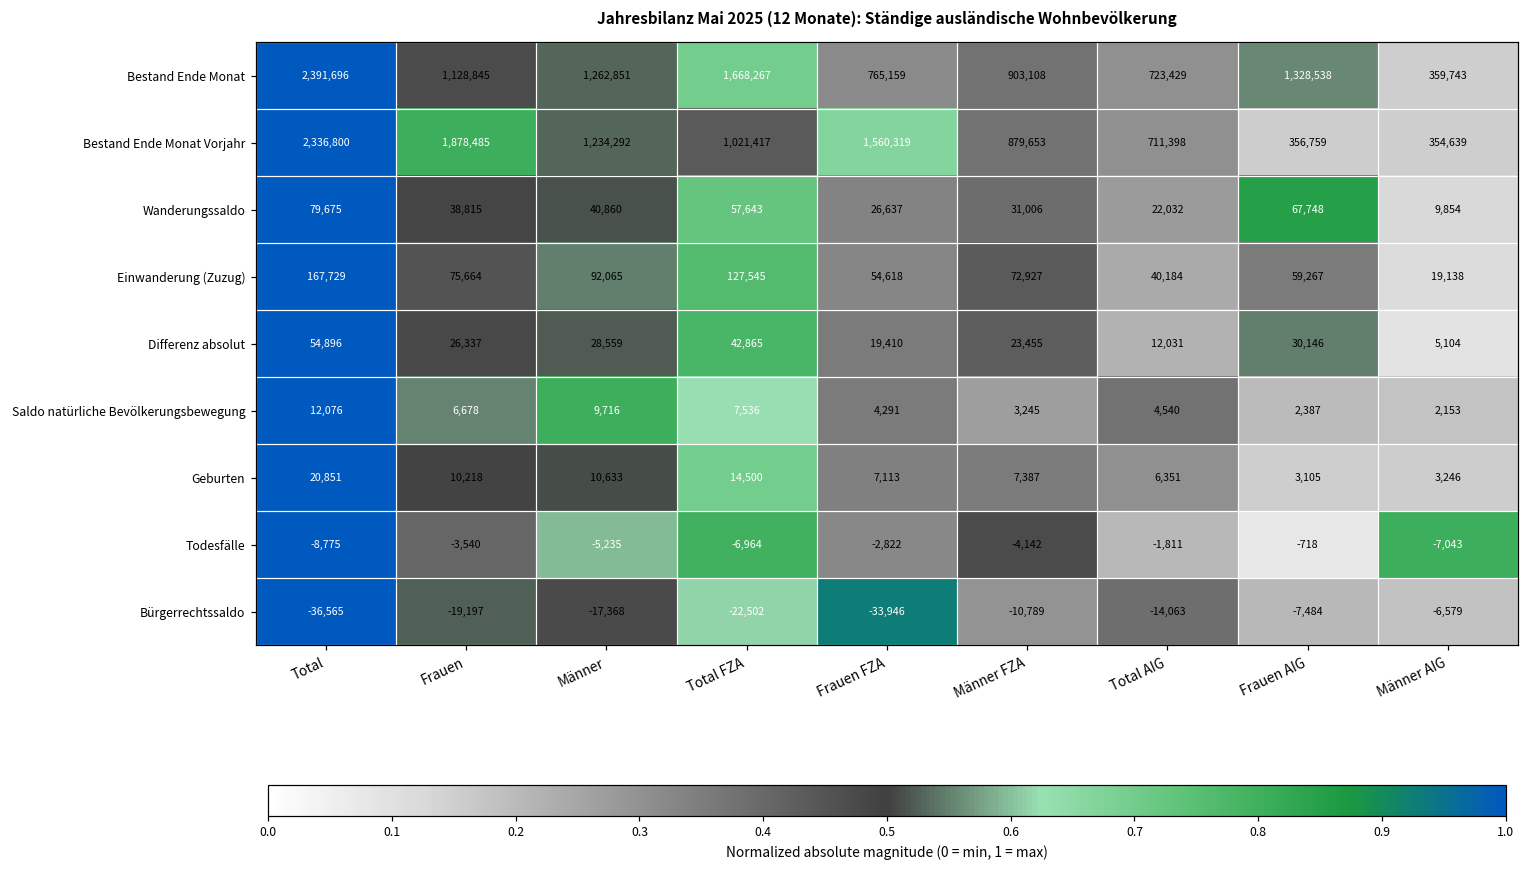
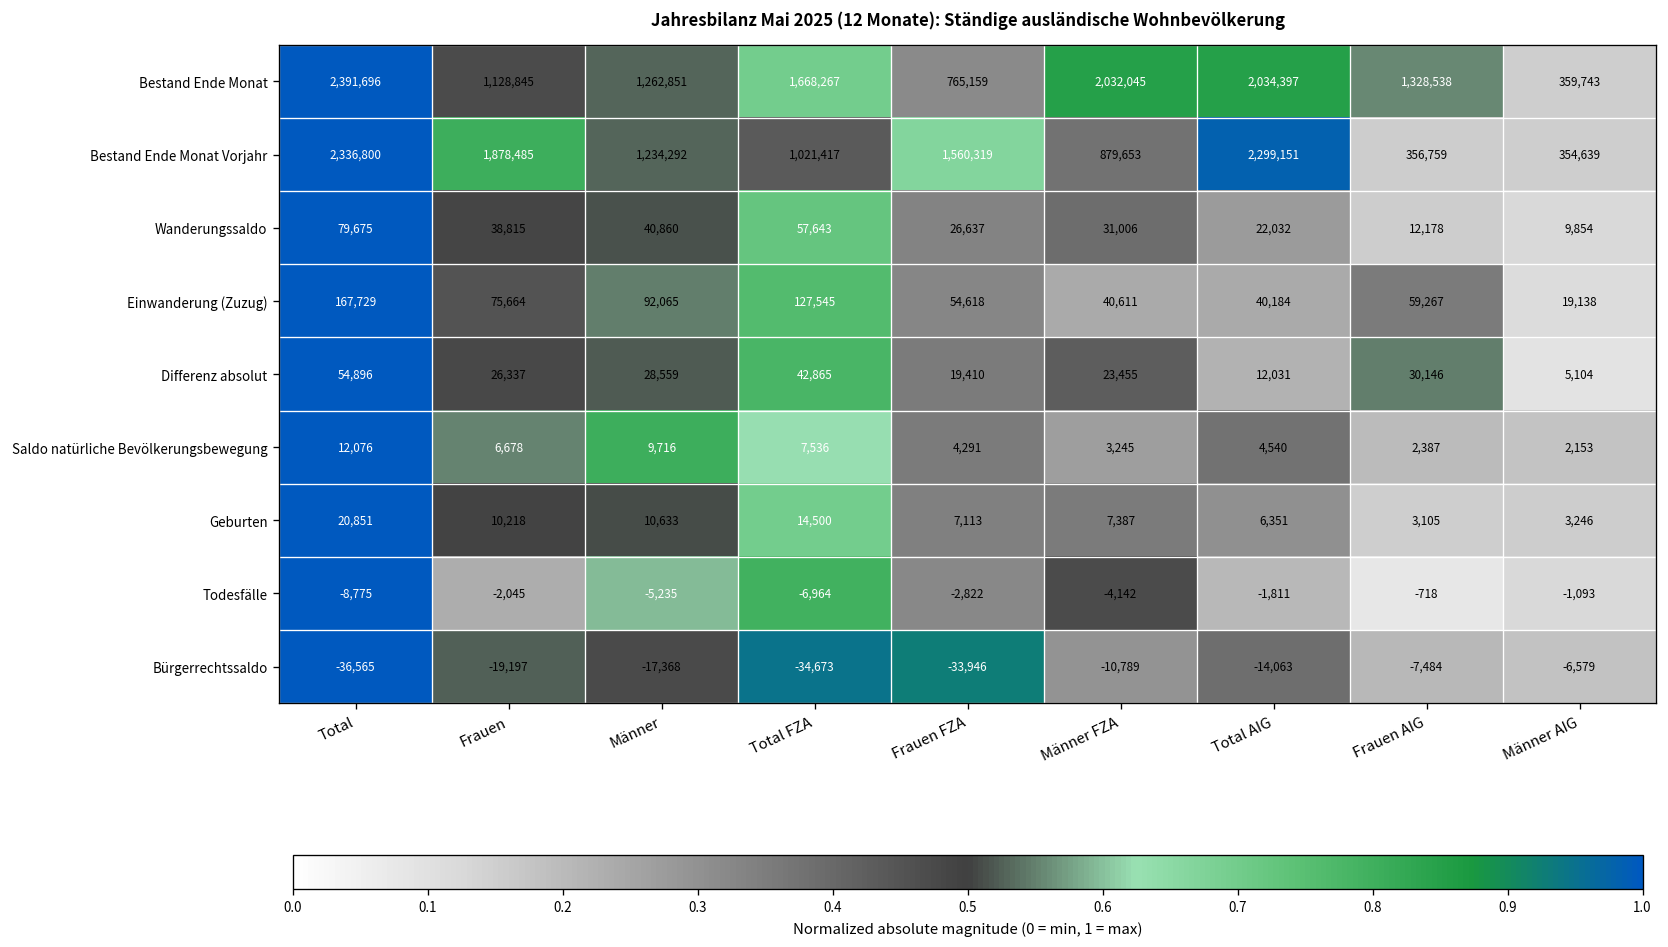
  {
    "Bestand Ende Monat": {
      "Total": "2,391,696",
      "Frauen": "1,128,845",
      "Männer": "1,262,851",
      "Total FZA": "1,668,267",
      "Frauen FZA": "765,159",
-     "Männer FZA": "903,108",
-     "Total AIG": "723,429",
+     "Männer FZA": "2,032,045",
+     "Total AIG": "2,034,397",
      "Frauen AIG": "1,328,538",
      "Männer AIG": "359,743"
    },
    "Bestand Ende Monat Vorjahr": {
      "Total": "2,336,800",
      "Frauen": "1,878,485",
      "Männer": "1,234,292",
      "Total FZA": "1,021,417",
      "Frauen FZA": "1,560,319",
      "Männer FZA": "879,653",
-     "Total AIG": "711,398",
+     "Total AIG": "2,299,151",
      "Frauen AIG": "356,759",
      "Männer AIG": "354,639"
    },
    "Wanderungssaldo": {
      "Total": "79,675",
      "Frauen": "38,815",
      "Männer": "40,860",
      "Total FZA": "57,643",
      "Frauen FZA": "26,637",
      "Männer FZA": "31,006",
      "Total AIG": "22,032",
-     "Frauen AIG": "67,748",
+     "Frauen AIG": "12,178",
      "Männer AIG": "9,854"
    },
    "Einwanderung (Zuzug)": {
      "Total": "167,729",
      "Frauen": "75,664",
      "Männer": "92,065",
      "Total FZA": "127,545",
      "Frauen FZA": "54,618",
-     "Männer FZA": "72,927",
+     "Männer FZA": "40,611",
      "Total AIG": "40,184",
      "Frauen AIG": "59,267",
      "Männer AIG": "19,138"
    },
    "Differenz absolut": {
      "Total": "54,896",
      "Frauen": "26,337",
      "Männer": "28,559",
      "Total FZA": "42,865",
      "Frauen FZA": "19,410",
      "Männer FZA": "23,455",
      "Total AIG": "12,031",
      "Frauen AIG": "30,146",
      "Männer AIG": "5,104"
    },
    "Saldo natürliche Bevölkerungsbewegung": {
      "Total": "12,076",
      "Frauen": "6,678",
      "Männer": "9,716",
      "Total FZA": "7,536",
      "Frauen FZA": "4,291",
      "Männer FZA": "3,245",
      "Total AIG": "4,540",
      "Frauen AIG": "2,387",
      "Männer AIG": "2,153"
    },
    "Geburten": {
      "Total": "20,851",
      "Frauen": "10,218",
      "Männer": "10,633",
      "Total FZA": "14,500",
      "Frauen FZA": "7,113",
      "Männer FZA": "7,387",
      "Total AIG": "6,351",
      "Frauen AIG": "3,105",
      "Männer AIG": "3,246"
    },
    "Todesfälle": {
      "Total": "-8,775",
-     "Frauen": "-3,540",
+     "Frauen": "-2,045",
      "Männer": "-5,235",
      "Total FZA": "-6,964",
      "Frauen FZA": "-2,822",
      "Männer FZA": "-4,142",
      "Total AIG": "-1,811",
      "Frauen AIG": "-718",
-     "Männer AIG": "-7,043"
+     "Männer AIG": "-1,093"
    },
    "Bürgerrechtssaldo": {
      "Total": "-36,565",
      "Frauen": "-19,197",
      "Männer": "-17,368",
-     "Total FZA": "-22,502",
+     "Total FZA": "-34,673",
      "Frauen FZA": "-33,946",
      "Männer FZA": "-10,789",
      "Total AIG": "-14,063",
      "Frauen AIG": "-7,484",
      "Männer AIG": "-6,579"
    }
  }
